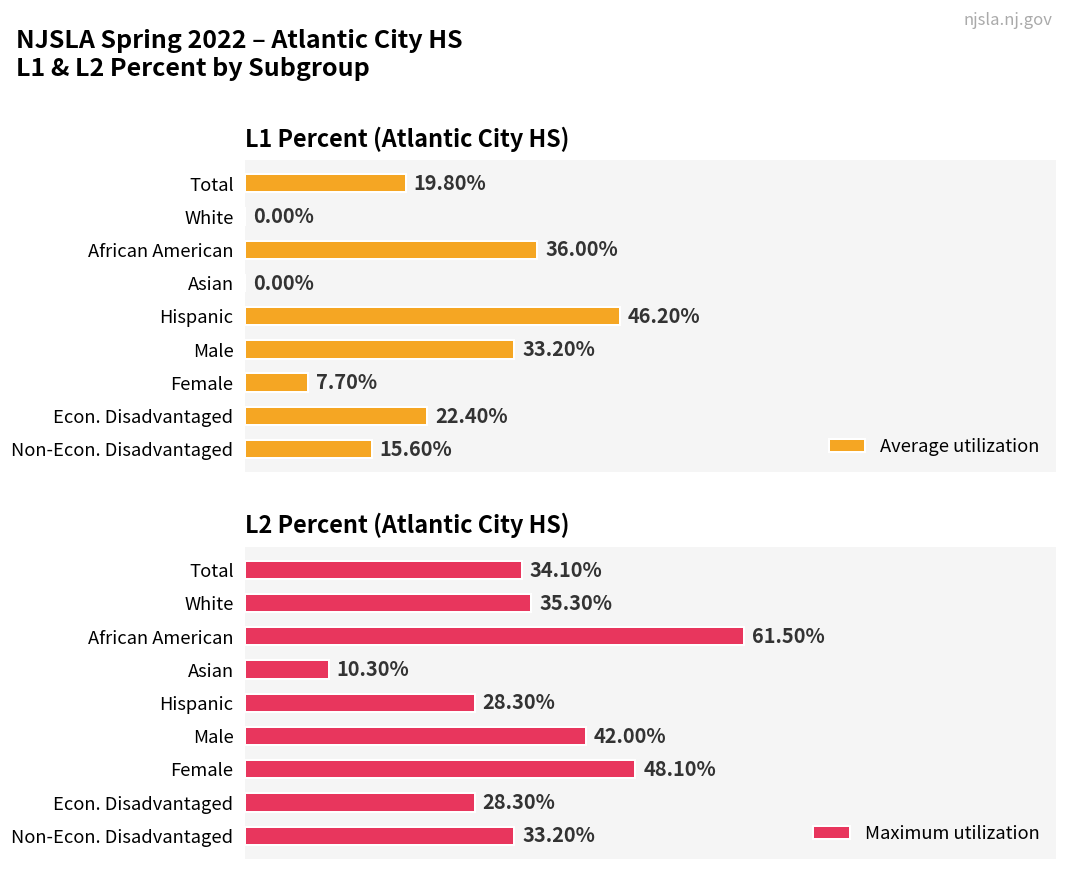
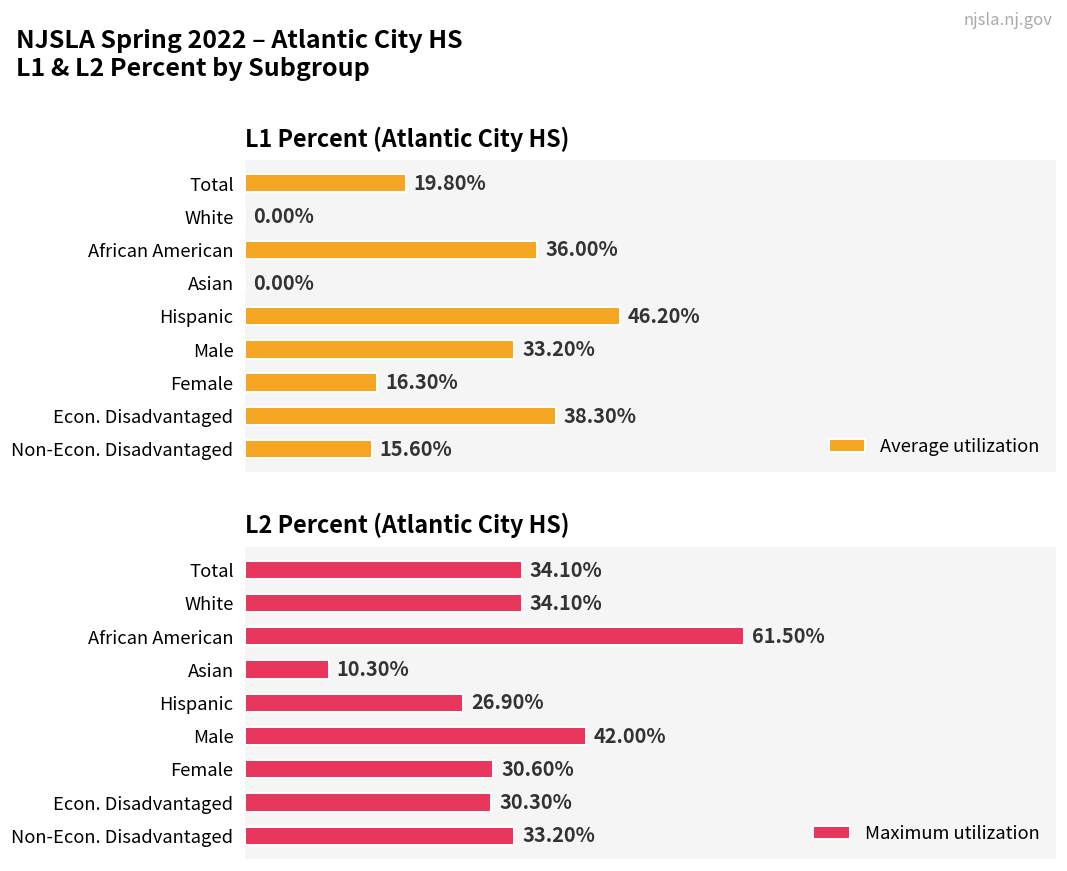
  {
    "L1 Percent (Atlantic City HS)": {
      "Total": "19.80%",
      "White": "0.00%",
      "African American": "36.00%",
      "Asian": "0.00%",
      "Hispanic": "46.20%",
      "Male": "33.20%",
-     "Female": "7.70%",
-     "Econ. Disadvantaged": "22.40%",
+     "Female": "16.30%",
+     "Econ. Disadvantaged": "38.30%",
      "Non-Econ. Disadvantaged": "15.60%"
    },
    "L2 Percent (Atlantic City HS)": {
      "Total": "34.10%",
-     "White": "35.30%",
+     "White": "34.10%",
      "African American": "61.50%",
      "Asian": "10.30%",
-     "Hispanic": "28.30%",
+     "Hispanic": "26.90%",
      "Male": "42.00%",
-     "Female": "48.10%",
-     "Econ. Disadvantaged": "28.30%",
+     "Female": "30.60%",
+     "Econ. Disadvantaged": "30.30%",
      "Non-Econ. Disadvantaged": "33.20%"
    }
  }
